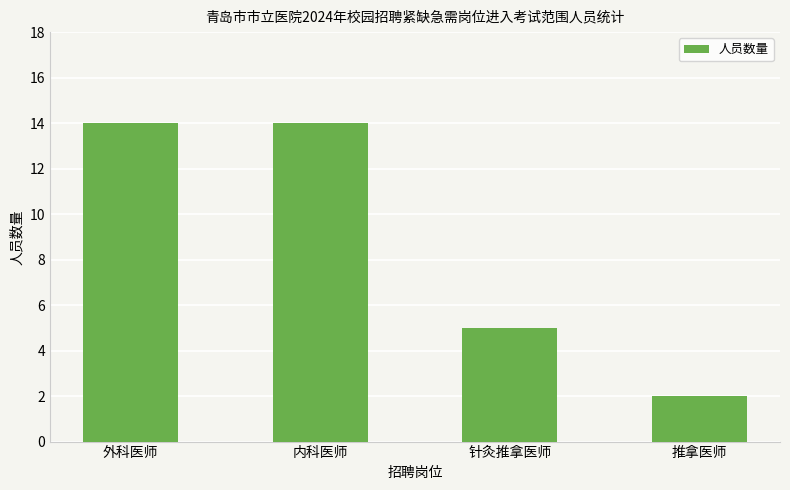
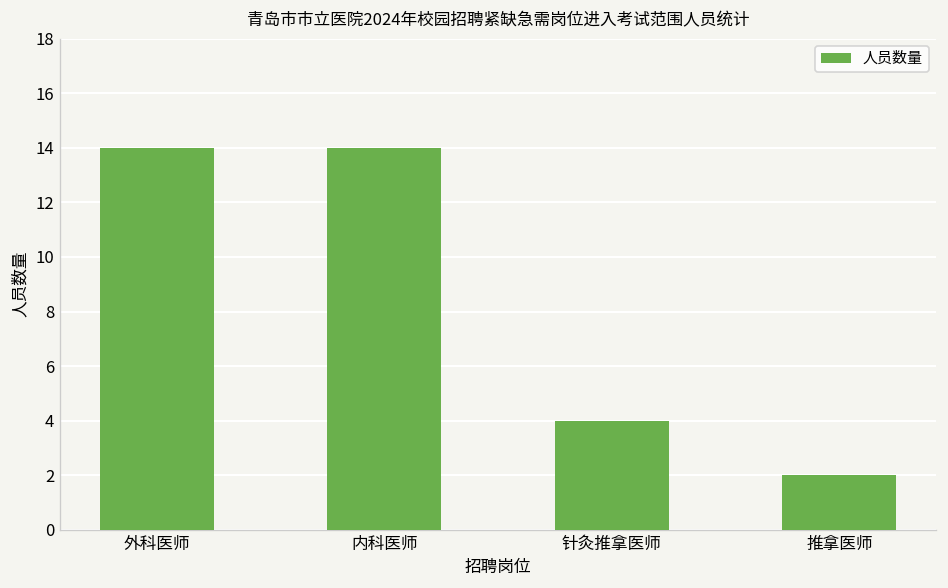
  {
    "外科医师": 14,
    "内科医师": 14,
-   "针灸推拿医师": 5,
+   "针灸推拿医师": 4,
    "推拿医师": 2
  }
